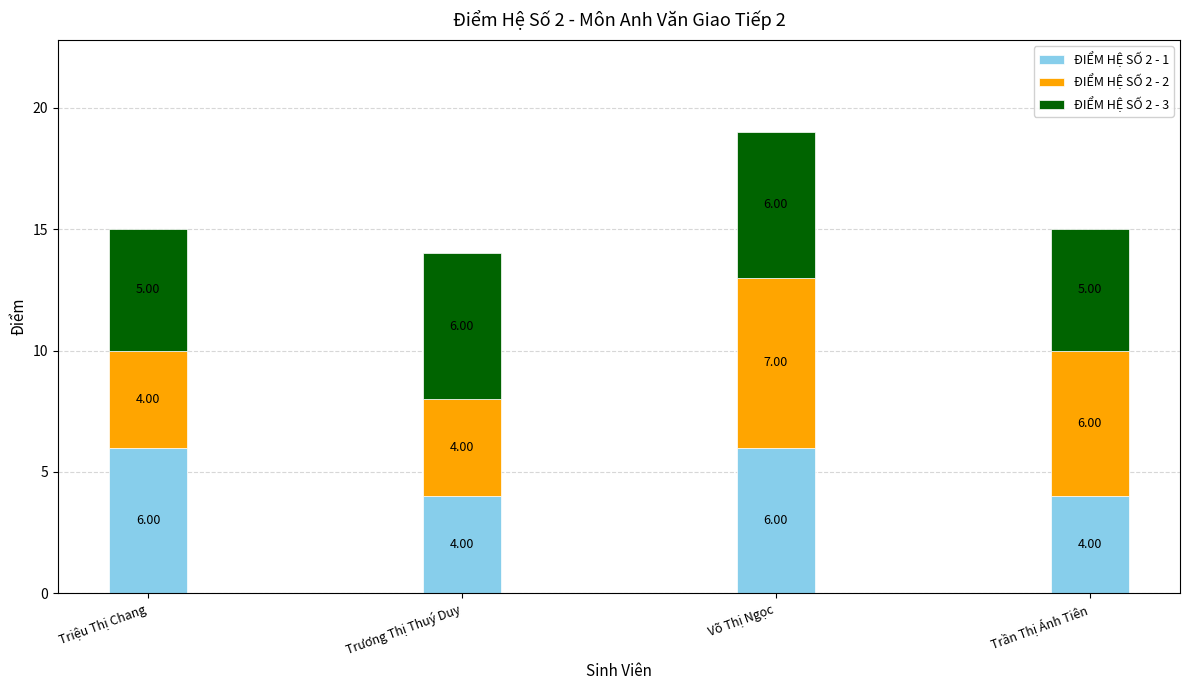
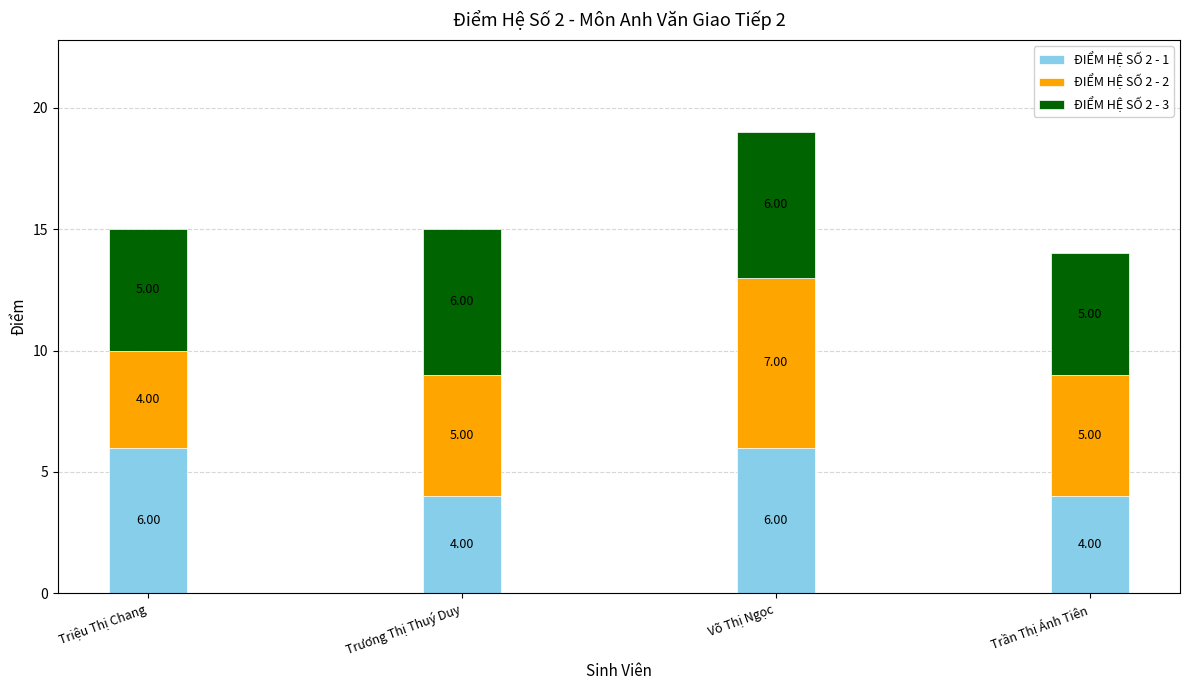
  {
    "ĐIỂM HỆ SỐ 2 - 1": {
      "Triệu Thị Chang": 6.00,
      "Trương Thị Thuý Duy": 4.00,
      "Võ Thị Ngọc": 6.00,
      "Trần Thị Ánh Tiên": 4.00
    },
    "ĐIỂM HỆ SỐ 2 - 2": {
      "Triệu Thị Chang": 4.00,
-     "Trương Thị Thuý Duy": 4.00,
+     "Trương Thị Thuý Duy": 5.00,
      "Võ Thị Ngọc": 7.00,
-     "Trần Thị Ánh Tiên": 6.00
+     "Trần Thị Ánh Tiên": 5.00
    },
    "ĐIỂM HỆ SỐ 2 - 3": {
      "Triệu Thị Chang": 5.00,
      "Trương Thị Thuý Duy": 6.00,
      "Võ Thị Ngọc": 6.00,
      "Trần Thị Ánh Tiên": 5.00
    }
  }
